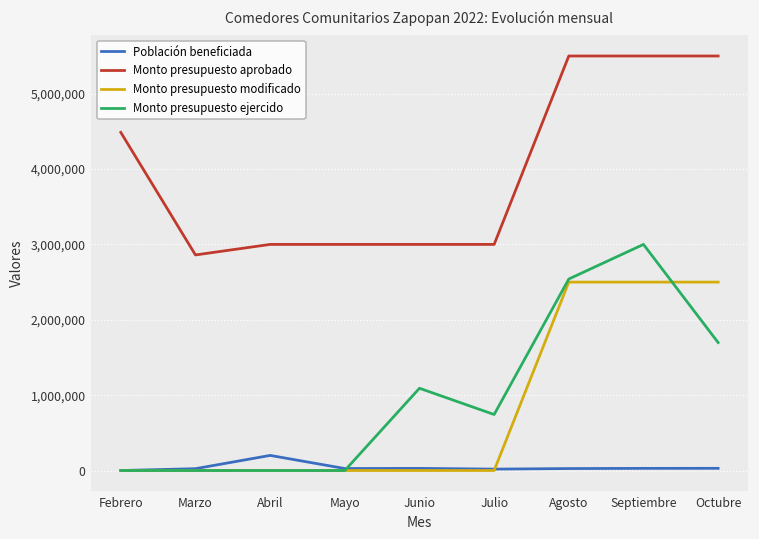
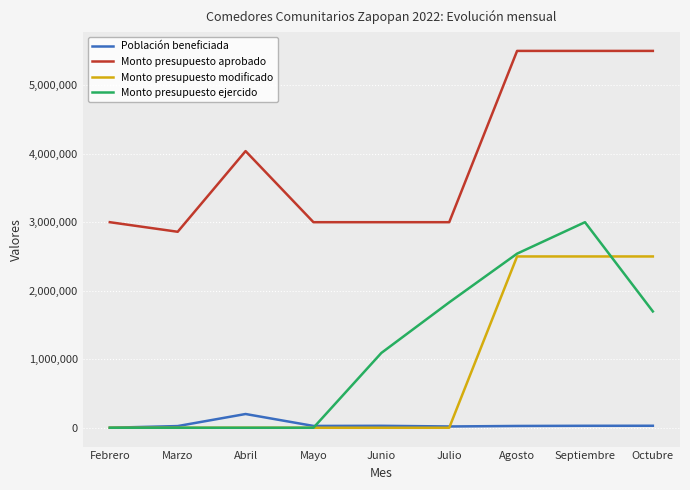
  {
    "Población beneficiada": {
      "Abril": "200,000",
      "Agosto": "0",
      "Septiembre": "0",
      "Octubre": "0"
    },
    "Monto presupuesto aprobado": {
-     "Febrero": "4,500,000",
+     "Febrero": "3,000,000",
      "Marzo": "2,900,000",
-     "Abril": "3,000,000",
+     "Abril": "4,000,000",
      "Mayo": "3,000,000",
      "Junio": "3,000,000",
      "Julio": "3,000,000",
      "Agosto": "5,500,000",
      "Septiembre": "5,500,000",
      "Octubre": "5,500,000"
    },
    "Monto presupuesto modificado": {
      "Agosto": "2,500,000",
      "Septiembre": "2,500,000",
      "Octubre": "2,500,000"
    },
    "Monto presupuesto ejercido": {
      "Junio": "1,100,000",
-     "Julio": "700,000",
+     "Julio": "1,800,000",
      "Agosto": "2,500,000",
      "Septiembre": "3,000,000",
      "Octubre": "1,700,000"
    }
  }
